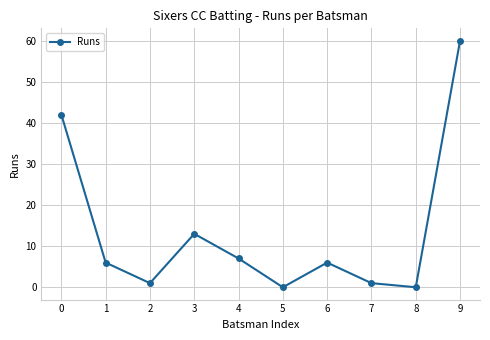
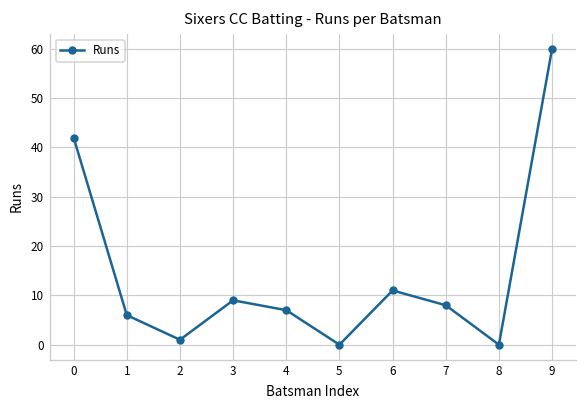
  {
    "0": 42,
    "1": 6,
    "2": 1,
-   "3": 13,
+   "3": 9,
    "4": 7,
    "5": 0,
-   "6": 6,
-   "7": 1,
+   "6": 11,
+   "7": 8,
    "8": 0,
    "9": 60
  }
